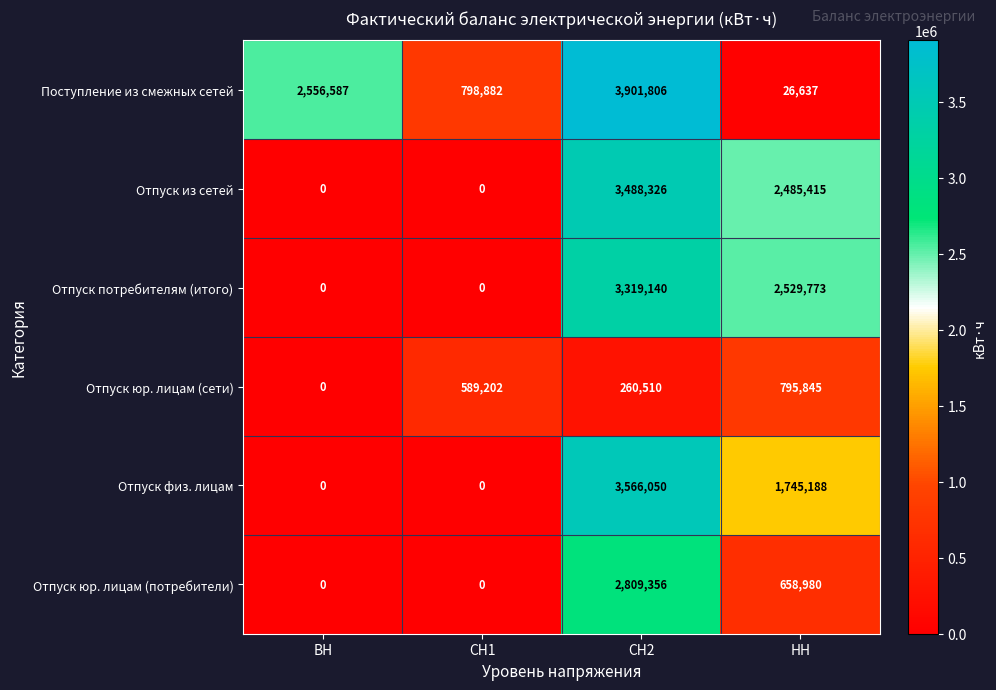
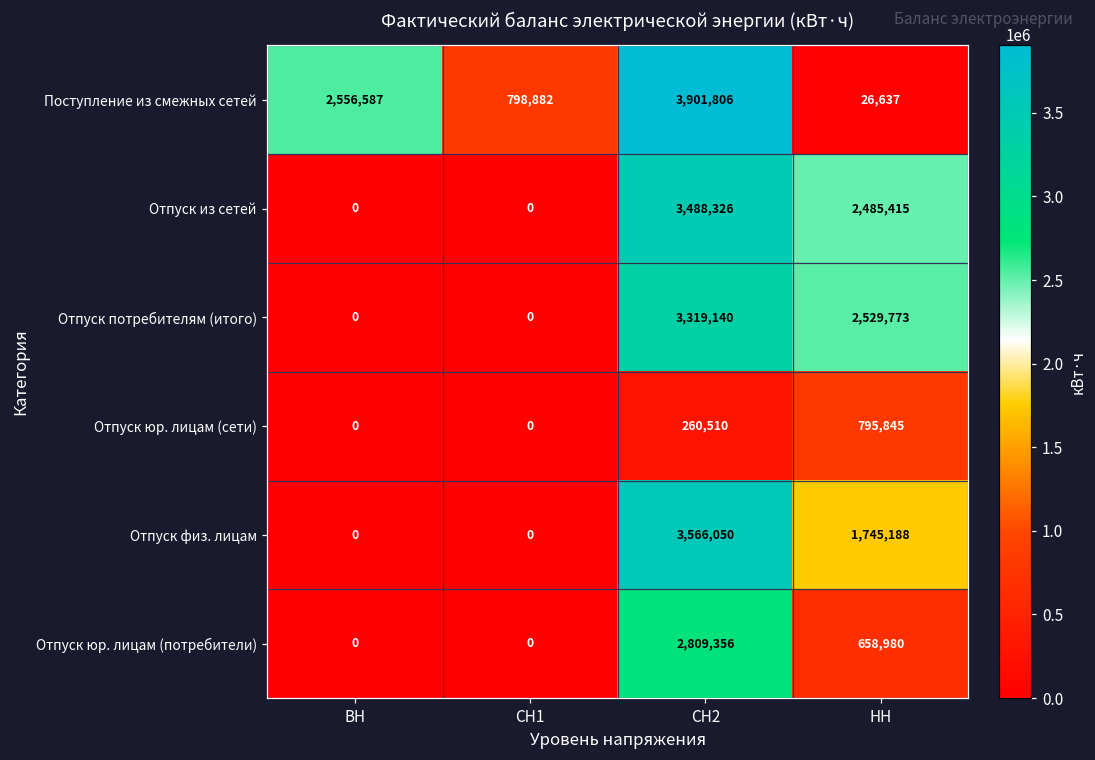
  {
    "Поступление из смежных сетей": {
      "ВН": "2,556,587",
      "СН1": "798,882",
      "СН2": "3,901,806",
      "НН": "26,637"
    },
    "Отпуск из сетей": {
      "ВН": "0",
      "СН1": "0",
      "СН2": "3,488,326",
      "НН": "2,485,415"
    },
    "Отпуск потребителям (итого)": {
      "ВН": "0",
      "СН1": "0",
      "СН2": "3,319,140",
      "НН": "2,529,773"
    },
    "Отпуск юр. лицам (сети)": {
      "ВН": "0",
-     "СН1": "589,202",
+     "СН1": "0",
      "СН2": "260,510",
      "НН": "795,845"
    },
    "Отпуск физ. лицам": {
      "ВН": "0",
      "СН1": "0",
      "СН2": "3,566,050",
      "НН": "1,745,188"
    },
    "Отпуск юр. лицам (потребители)": {
      "ВН": "0",
      "СН1": "0",
      "СН2": "2,809,356",
      "НН": "658,980"
    }
  }
